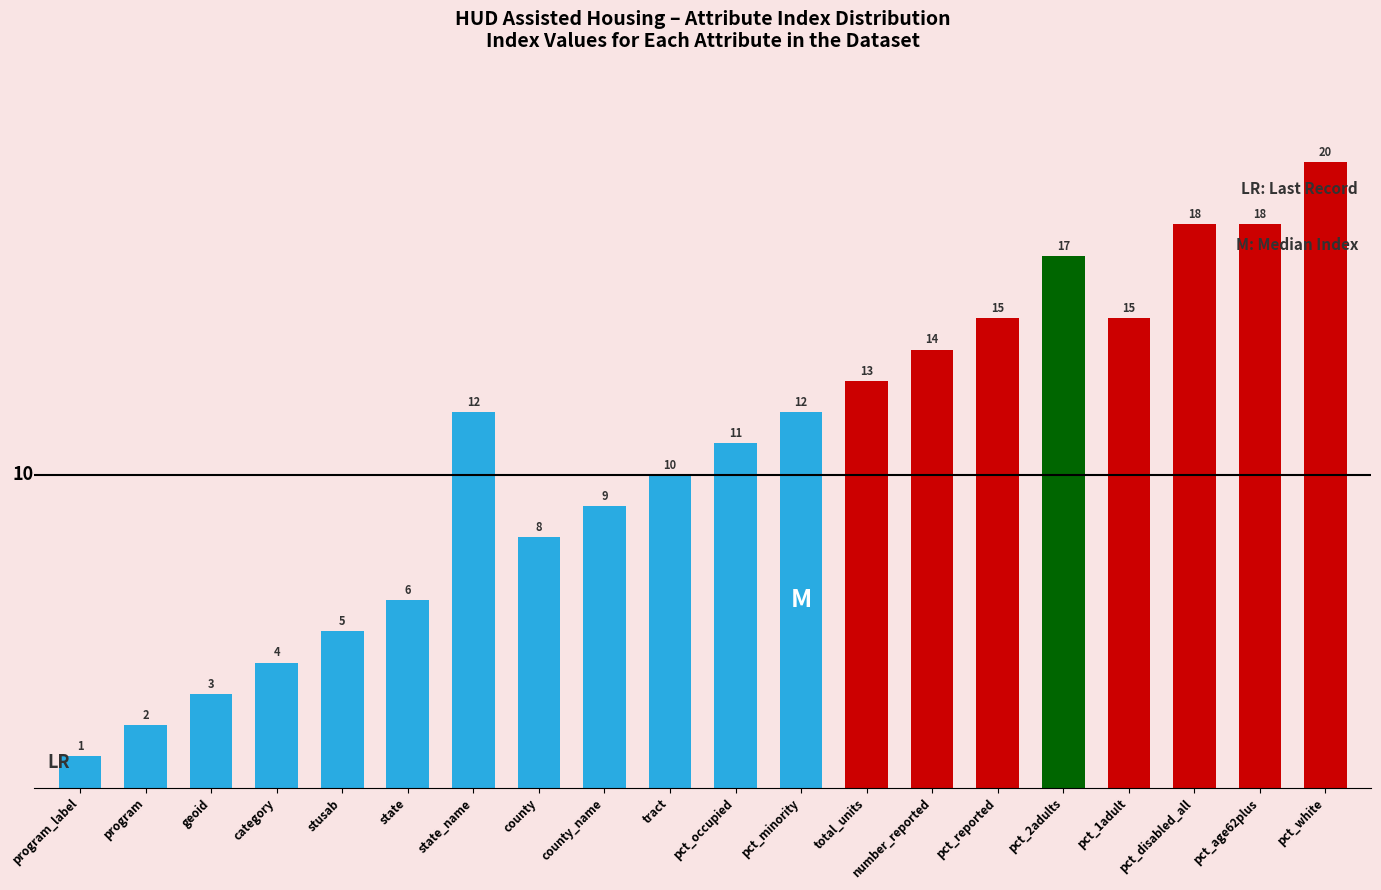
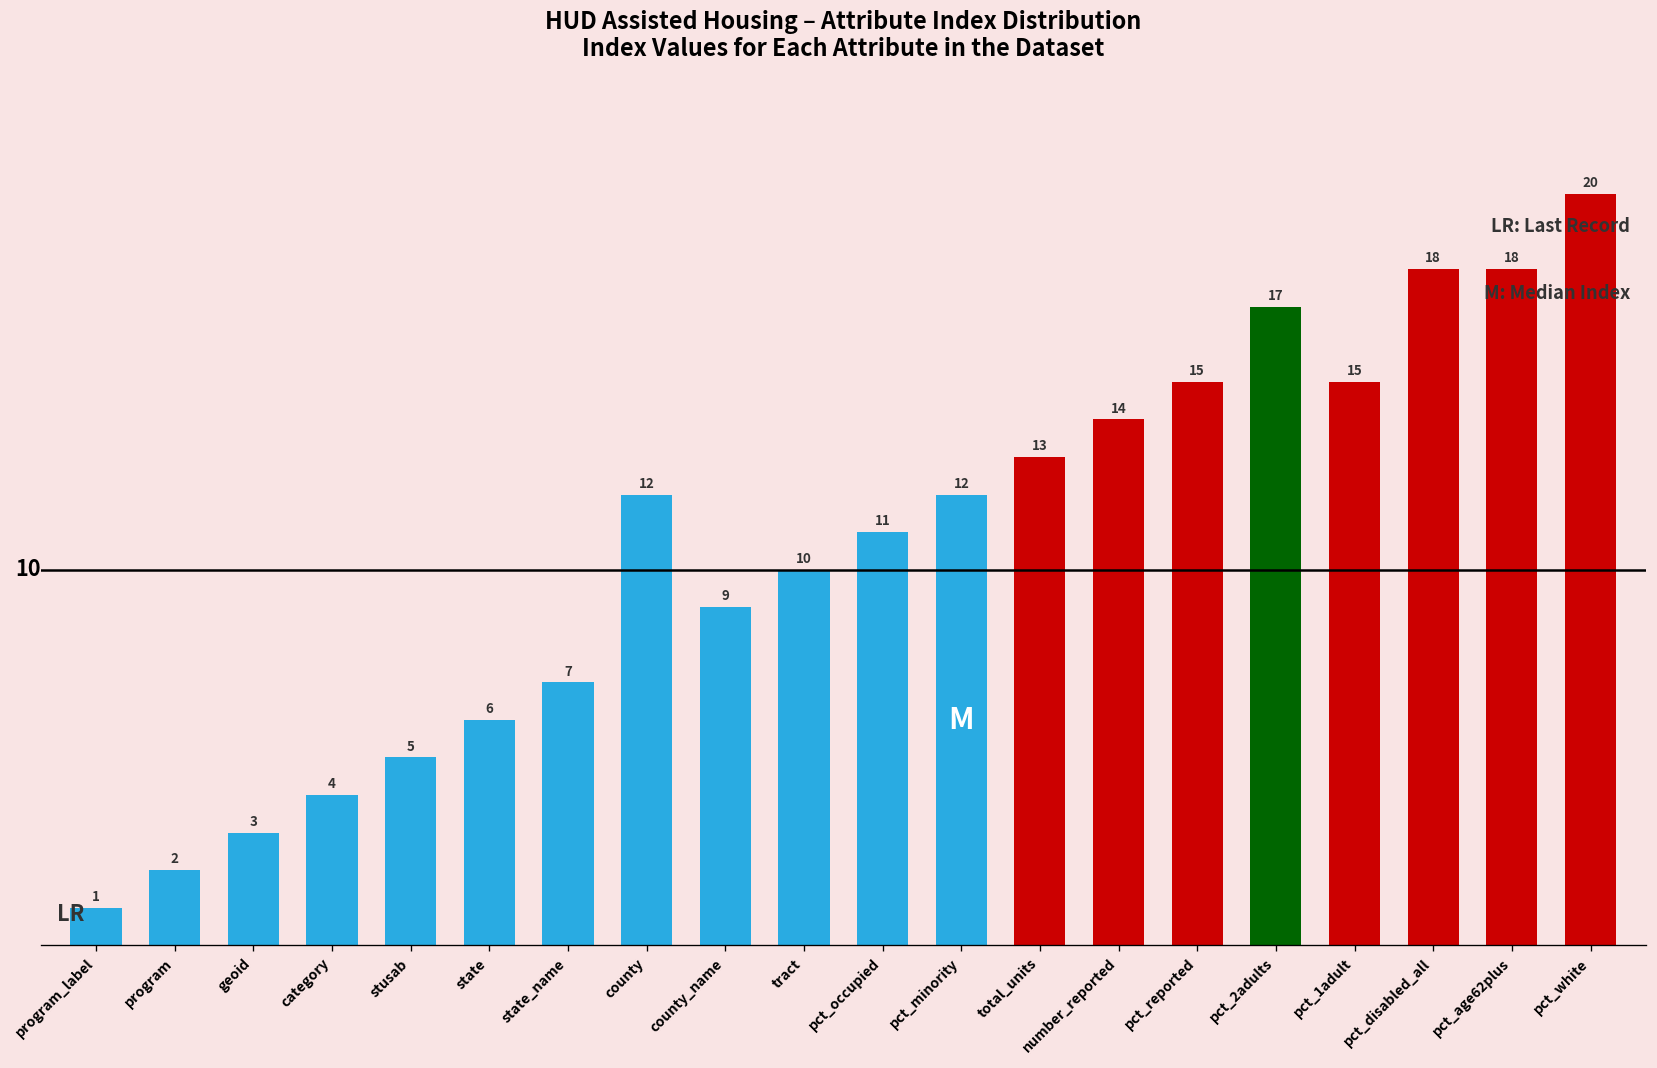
  {
    "program_label": 1,
    "program": 2,
    "geoid": 3,
    "category": 4,
    "stusab": 5,
    "state": 6,
-   "state_name": 12,
-   "county": 8,
+   "state_name": 7,
+   "county": 12,
    "county_name": 9,
    "tract": 10,
    "pct_occupied": 11,
    "pct_minority": 12,
    "total_units": 13,
    "number_reported": 14,
    "pct_reported": 15,
    "pct_2adults": 17,
    "pct_1adult": 15,
    "pct_disabled_all": 18,
    "pct_age62plus": 18,
    "pct_white": 20
  }
